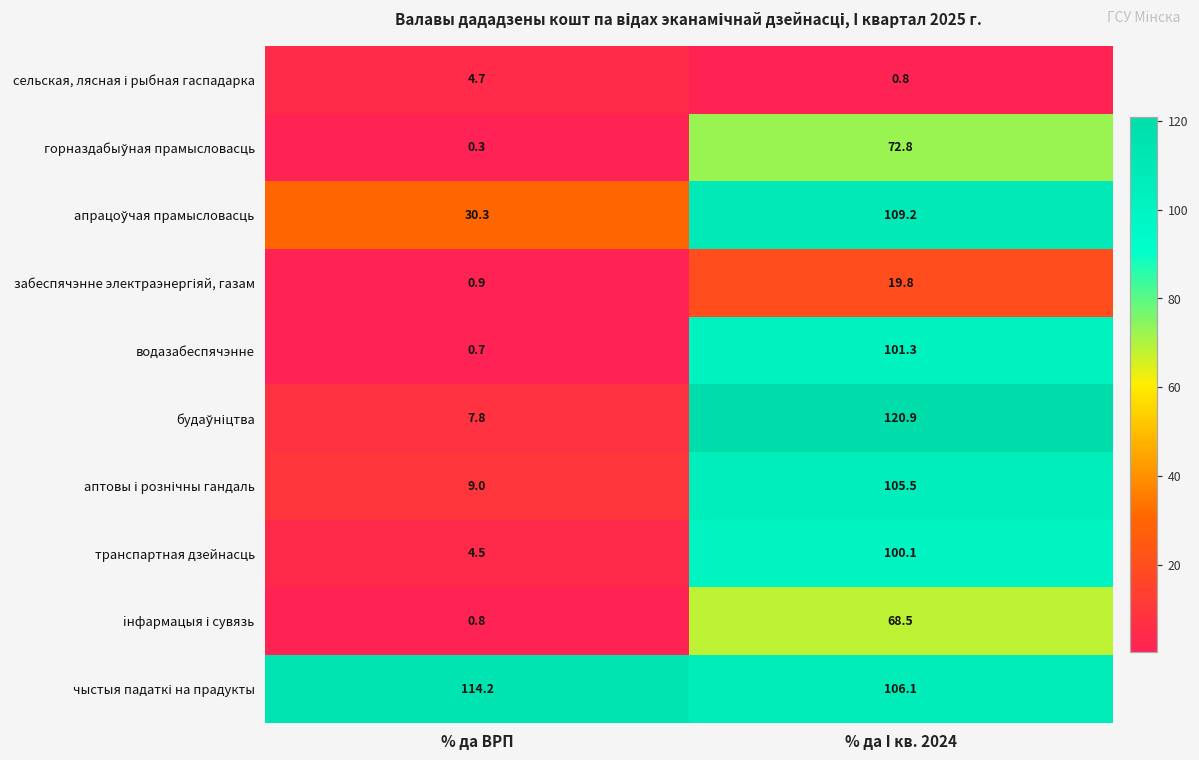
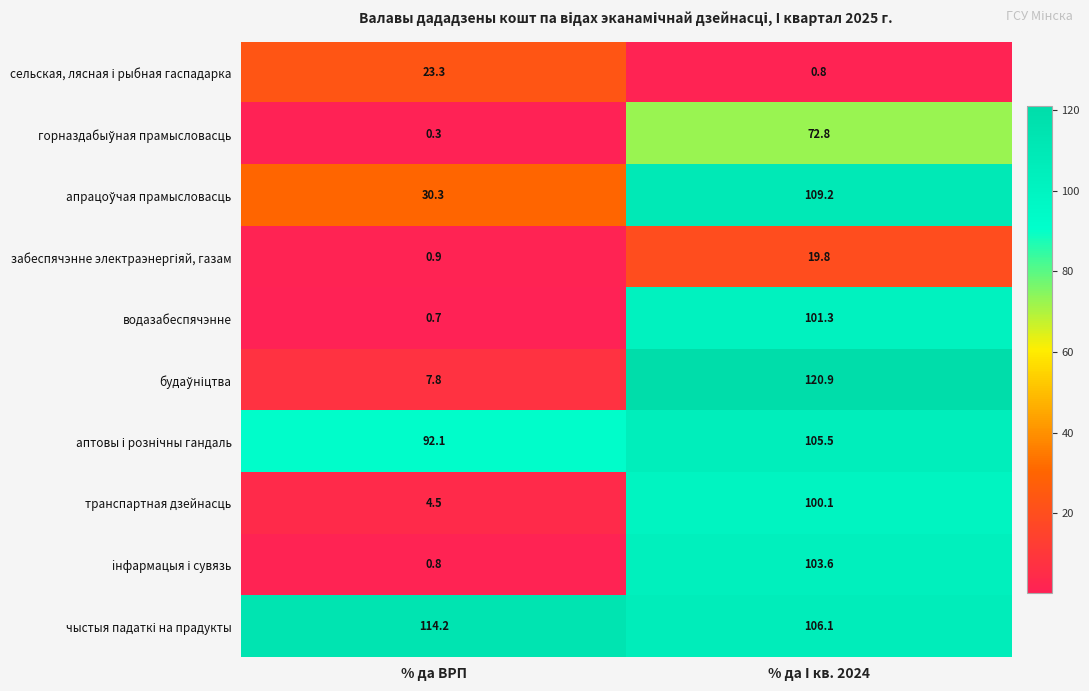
  {
    "сельская, лясная і рыбная гаспадарка": {
-     "% да ВРП": 4.7,
+     "% да ВРП": 23.3,
      "% да I кв. 2024": 0.8
    },
    "горназдабыўная прамысловасць": {
      "% да ВРП": 0.3,
      "% да I кв. 2024": 72.8
    },
    "апрацоўчая прамысловасць": {
      "% да ВРП": 30.3,
      "% да I кв. 2024": 109.2
    },
    "забеспячэнне электраэнергіяй, газам": {
      "% да ВРП": 0.9,
      "% да I кв. 2024": 19.8
    },
    "водазабеспячэнне": {
      "% да ВРП": 0.7,
      "% да I кв. 2024": 101.3
    },
    "будаўніцтва": {
      "% да ВРП": 7.8,
      "% да I кв. 2024": 120.9
    },
    "аптовы і рознічны гандаль": {
-     "% да ВРП": 9.0,
+     "% да ВРП": 92.1,
      "% да I кв. 2024": 105.5
    },
    "транспартная дзейнасць": {
      "% да ВРП": 4.5,
      "% да I кв. 2024": 100.1
    },
    "iнфармацыя і сувязь": {
      "% да ВРП": 0.8,
-     "% да I кв. 2024": 68.5
+     "% да I кв. 2024": 103.6
    },
    "чыстыя падаткі на прадукты": {
      "% да ВРП": 114.2,
      "% да I кв. 2024": 106.1
    }
  }
